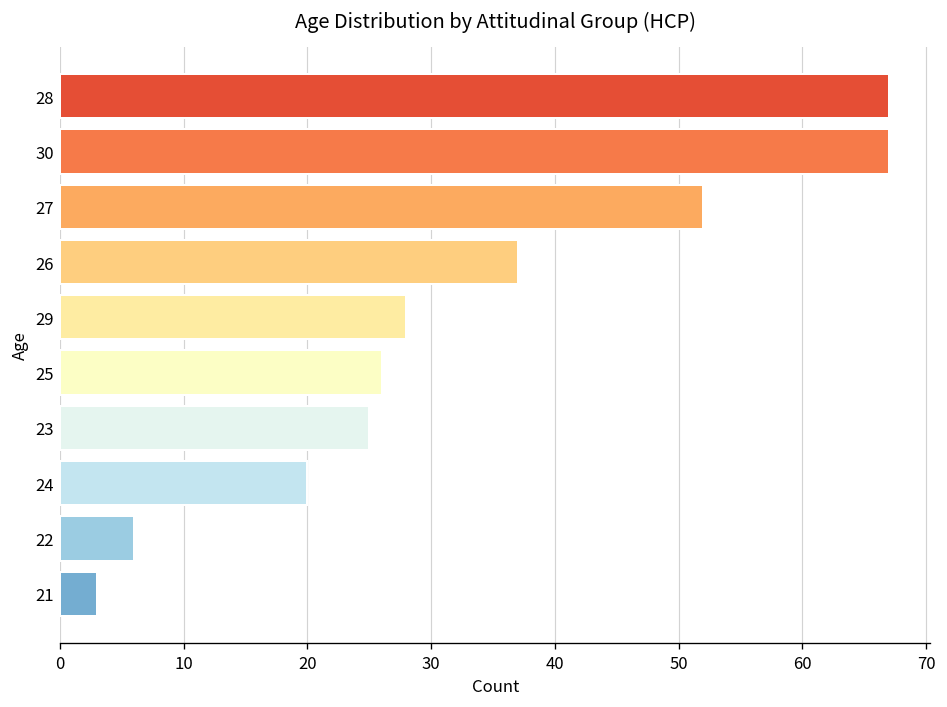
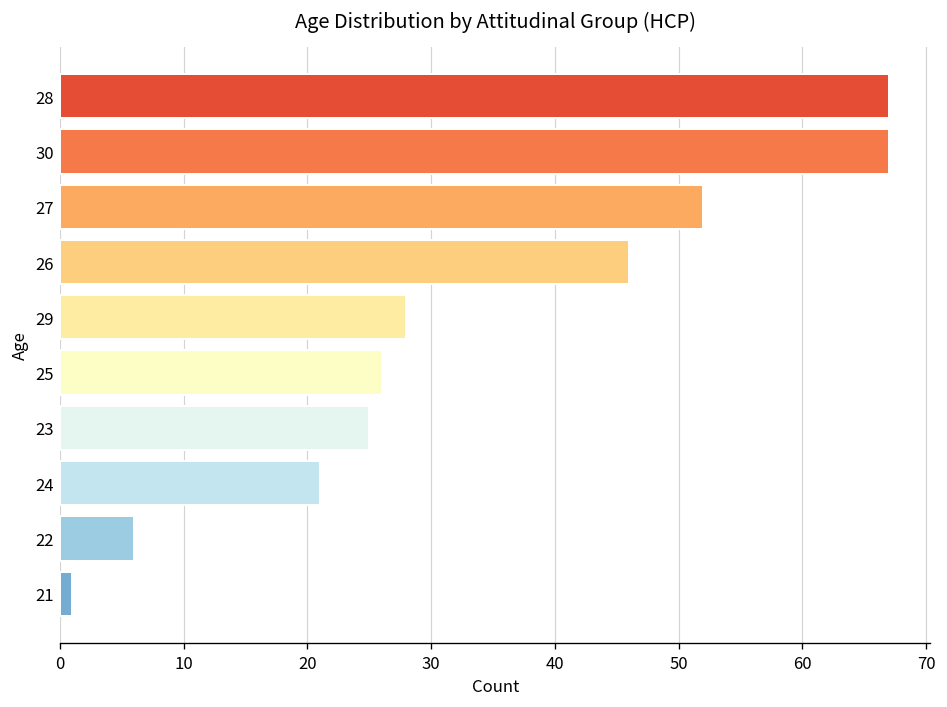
  {
    "28": 67,
    "30": 67,
    "27": 52,
-   "26": 37,
+   "26": 46,
    "29": 28,
    "25": 26,
    "23": 25,
-   "24": 20,
+   "24": 21,
    "22": 6,
-   "21": 3
+   "21": 1
  }
